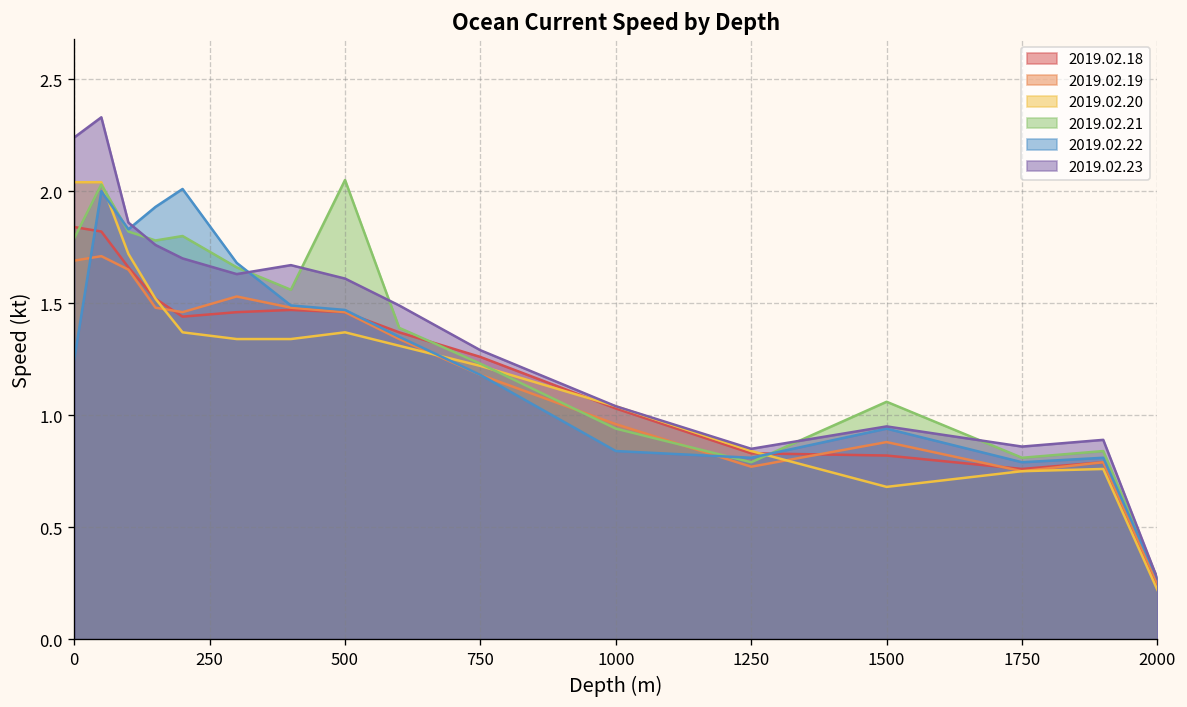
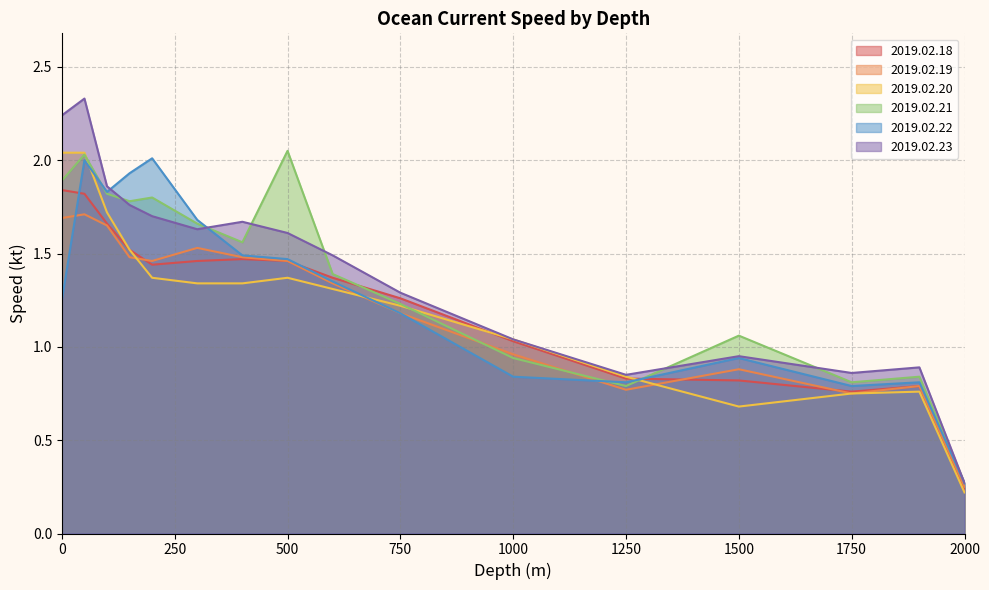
  {
    "2019.02.21": {
-     "0": 1.79,
+     "0": 1.89,
      "500": 2.05,
      "1000": 0.94,
      "1250": 0.79,
      "1500": 1.06,
      "1750": 0.81
    }
  }
